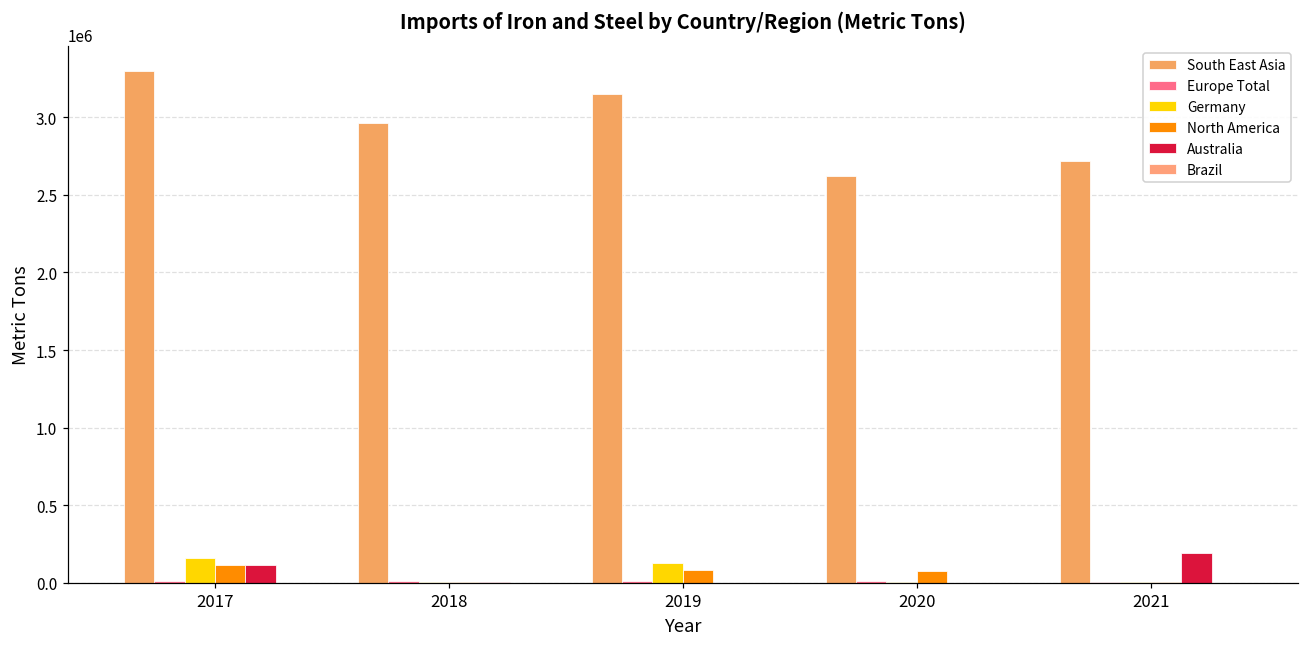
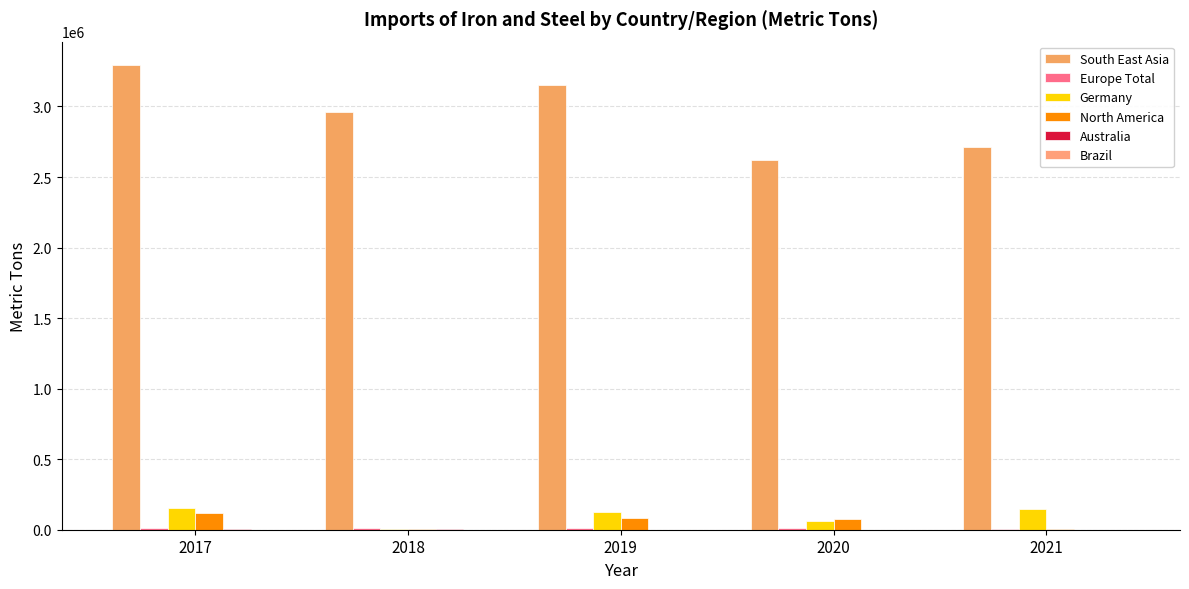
  {
    "Germany": {
      "2017": 160000,
      "2019": 130000,
-     "2020": 10000,
-     "2021": 0
+     "2020": 60000,
+     "2021": 150000
    },
    "North America": {
      "2017": 120000,
      "2019": 80000,
      "2020": 80000
    },
    "Australia": {
-     "2017": 110000,
-     "2021": 190000
+     "2017": 0,
+     "2021": 0
    }
  }
